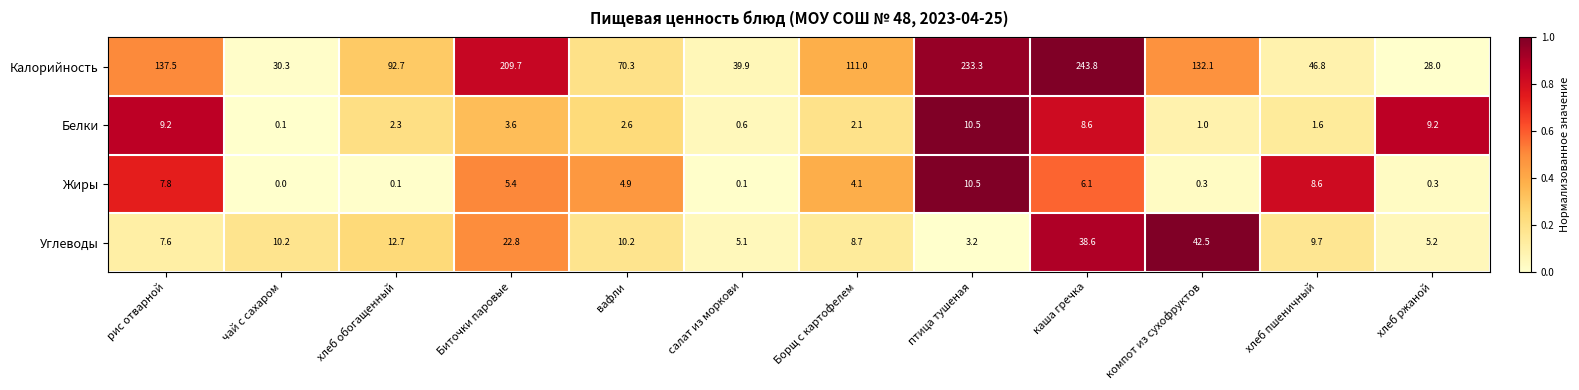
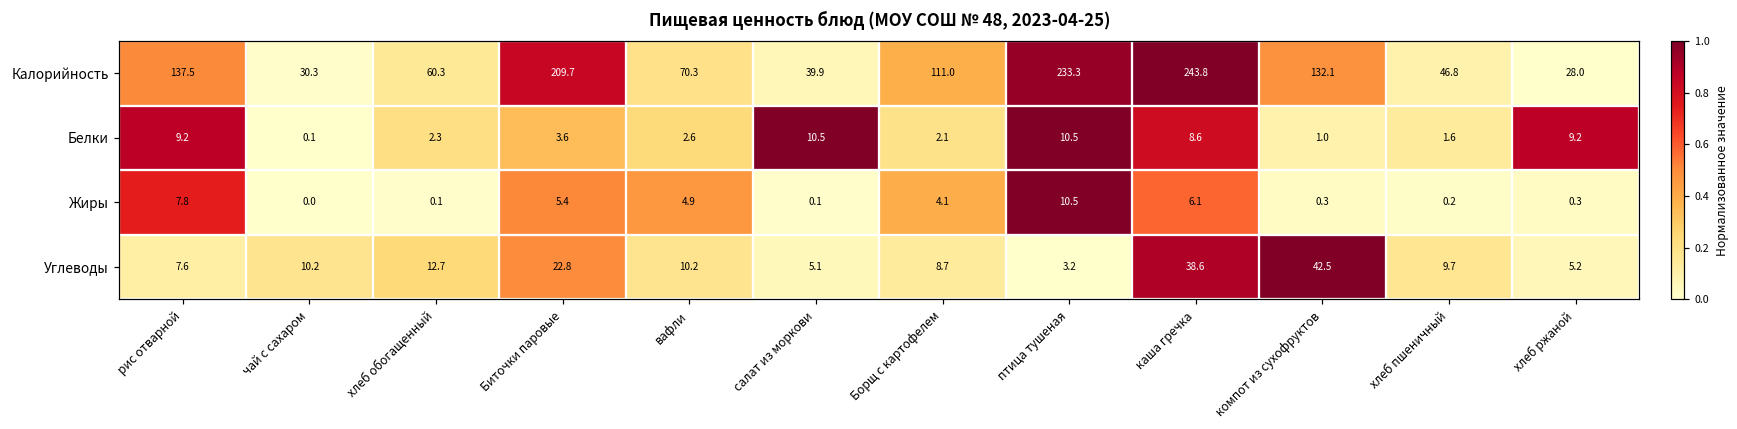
  {
    "Калорийность": {
      "рис отварной": 137.5,
      "чай с сахаром": 30.3,
-     "хлеб обогащенный": 92.7,
+     "хлеб обогащенный": 60.3,
      "Биточки паровые": 209.7,
      "вафли": 70.3,
      "салат из моркови": 39.9,
      "Борщ с картофелем": 111.0,
      "птица тушеная": 233.3,
      "каша гречка": 243.8,
      "компот из сухофруктов": 132.1,
      "хлеб пшеничный": 46.8,
      "хлеб ржаной": 28.0
    },
    "Белки": {
      "рис отварной": 9.2,
      "чай с сахаром": 0.1,
      "хлеб обогащенный": 2.3,
      "Биточки паровые": 3.6,
      "вафли": 2.6,
-     "салат из моркови": 0.6,
+     "салат из моркови": 10.5,
      "Борщ с картофелем": 2.1,
      "птица тушеная": 10.5,
      "каша гречка": 8.6,
      "компот из сухофруктов": 1.0,
      "хлеб пшеничный": 1.6,
      "хлеб ржаной": 9.2
    },
    "Жиры": {
      "рис отварной": 7.8,
      "чай с сахаром": 0.0,
      "хлеб обогащенный": 0.1,
      "Биточки паровые": 5.4,
      "вафли": 4.9,
      "салат из моркови": 0.1,
      "Борщ с картофелем": 4.1,
      "птица тушеная": 10.5,
      "каша гречка": 6.1,
      "компот из сухофруктов": 0.3,
-     "хлеб пшеничный": 8.6,
+     "хлеб пшеничный": 0.2,
      "хлеб ржаной": 0.3
    },
    "Углеводы": {
      "рис отварной": 7.6,
      "чай с сахаром": 10.2,
      "хлеб обогащенный": 12.7,
      "Биточки паровые": 22.8,
      "вафли": 10.2,
      "салат из моркови": 5.1,
      "Борщ с картофелем": 8.7,
      "птица тушеная": 3.2,
      "каша гречка": 38.6,
      "компот из сухофруктов": 42.5,
      "хлеб пшеничный": 9.7,
      "хлеб ржаной": 5.2
    }
  }
